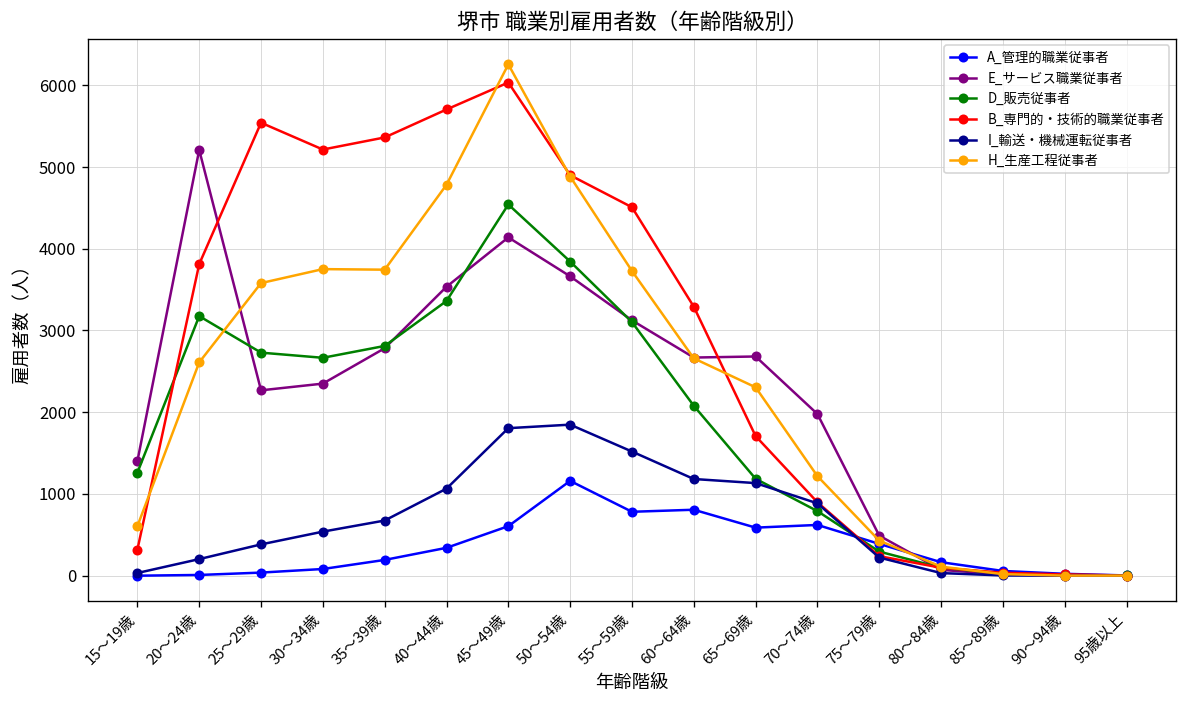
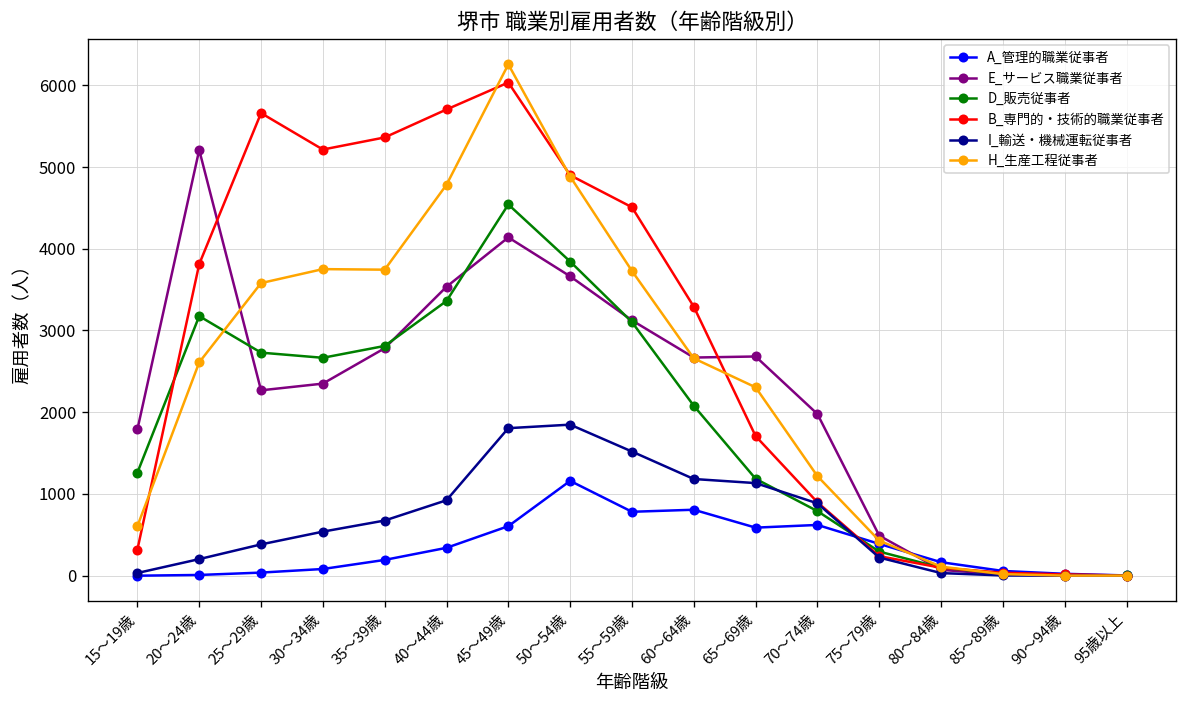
  {
    "A_管理的職業従事者": {
      "20～24歳": 0,
      "25～29歳": 0,
      "30～34歳": 100,
      "35～39歳": 200,
      "40～44歳": 300,
      "45～49歳": 600,
      "50～54歳": 1200,
      "55～59歳": 800,
      "60～64歳": 800,
      "65～69歳": 600,
      "70～74歳": 600,
      "75～79歳": 400,
      "80～84歳": 200
    },
    "E_サービス職業従事者": {
-     "15～19歳": 1400,
+     "15～19歳": 1800,
      "20～24歳": 5200,
      "25～29歳": 2300,
      "30～34歳": 2400,
      "40～44歳": 3500,
      "45～49歳": 4100,
      "50～54歳": 3700,
      "65～69歳": 2700,
      "70～74歳": 2000,
      "75～79歳": 500
    },
    "D_販売従事者": {
      "15～19歳": 1300,
      "20～24歳": 3200,
      "25～29歳": 2700,
      "30～34歳": 2700,
      "40～44歳": 3400,
      "45～49歳": 4500,
      "50～54歳": 3800,
      "60～64歳": 2100,
      "65～69歳": 1200,
      "70～74歳": 800,
      "75～79歳": 300
    },
    "B_専門的・技術的職業従事者": {
      "15～19歳": 300,
      "20～24歳": 3800,
-     "25～29歳": 5500,
+     "25～29歳": 5700,
      "30～34歳": 5200,
      "35～39歳": 5400,
      "40～44歳": 5700,
      "45～49歳": 6000,
      "55～59歳": 4500,
      "60～64歳": 3300,
      "65～69歳": 1700
    },
    "I_輸送・機械運転従事者": {
      "20～24歳": 200,
      "25～29歳": 400,
      "30～34歳": 500,
      "35～39歳": 700,
-     "40～44歳": 1100,
+     "40～44歳": 900,
      "45～49歳": 1800,
      "50～54歳": 1800,
      "55～59歳": 1500,
      "60～64歳": 1200,
      "65～69歳": 1100,
      "80～84歳": 0
    },
    "H_生産工程従事者": {
      "15～19歳": 600,
      "20～24歳": 2600,
      "25～29歳": 3600,
      "30～34歳": 3800,
      "35～39歳": 3700,
      "40～44歳": 4800,
      "45～49歳": 6300,
      "55～59歳": 3700,
      "65～69歳": 2300,
      "70～74歳": 1200,
      "75～79歳": 400
    }
  }
